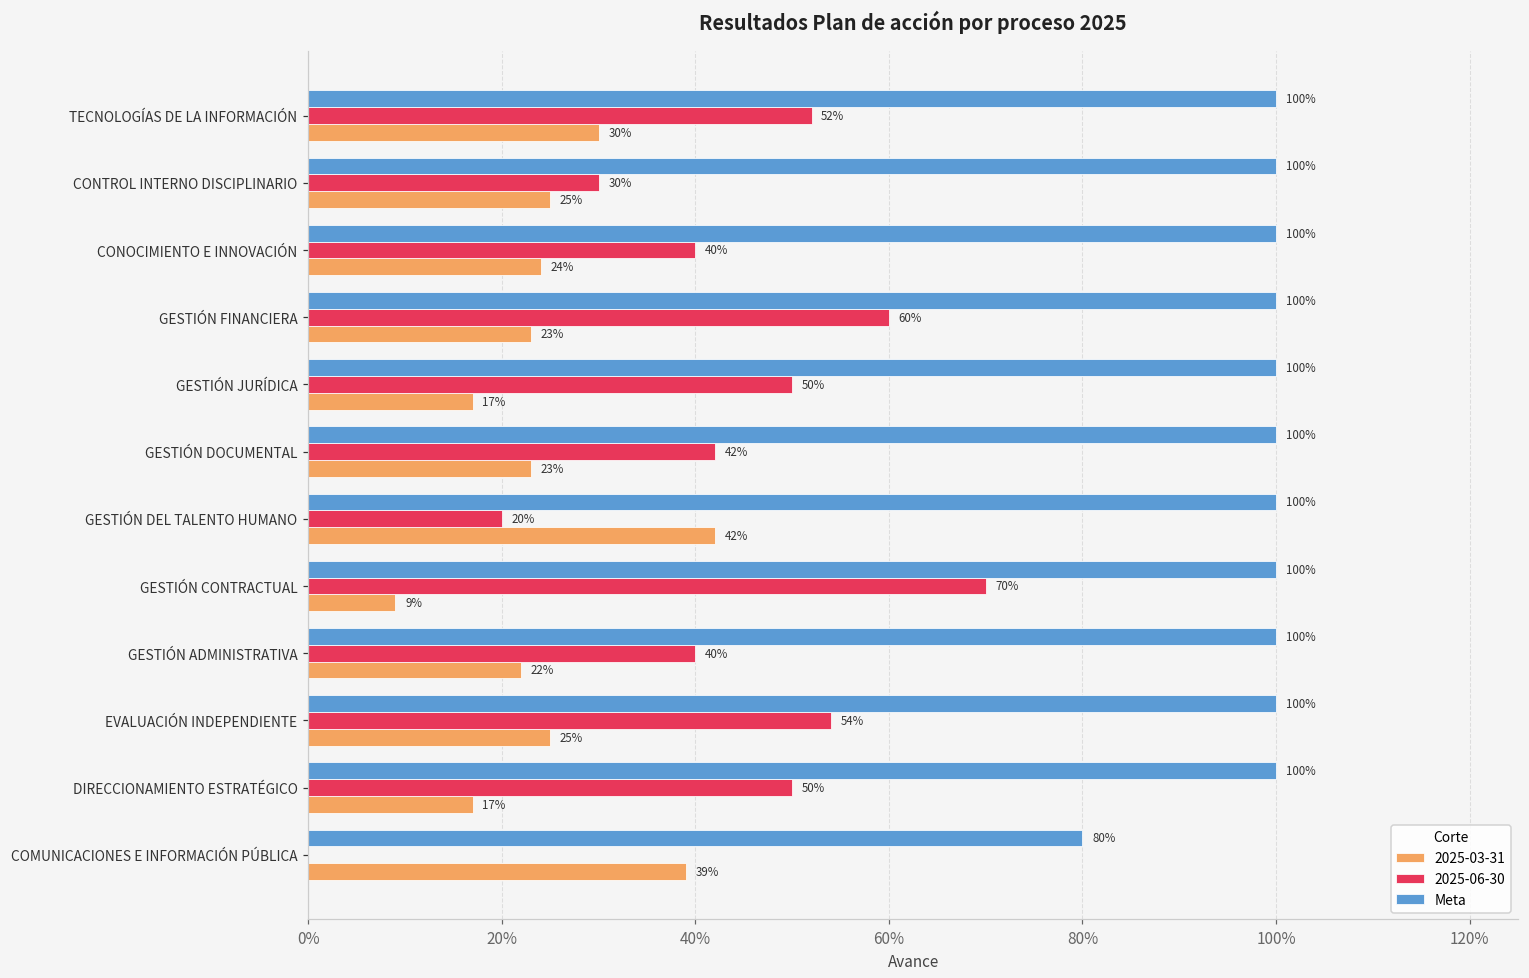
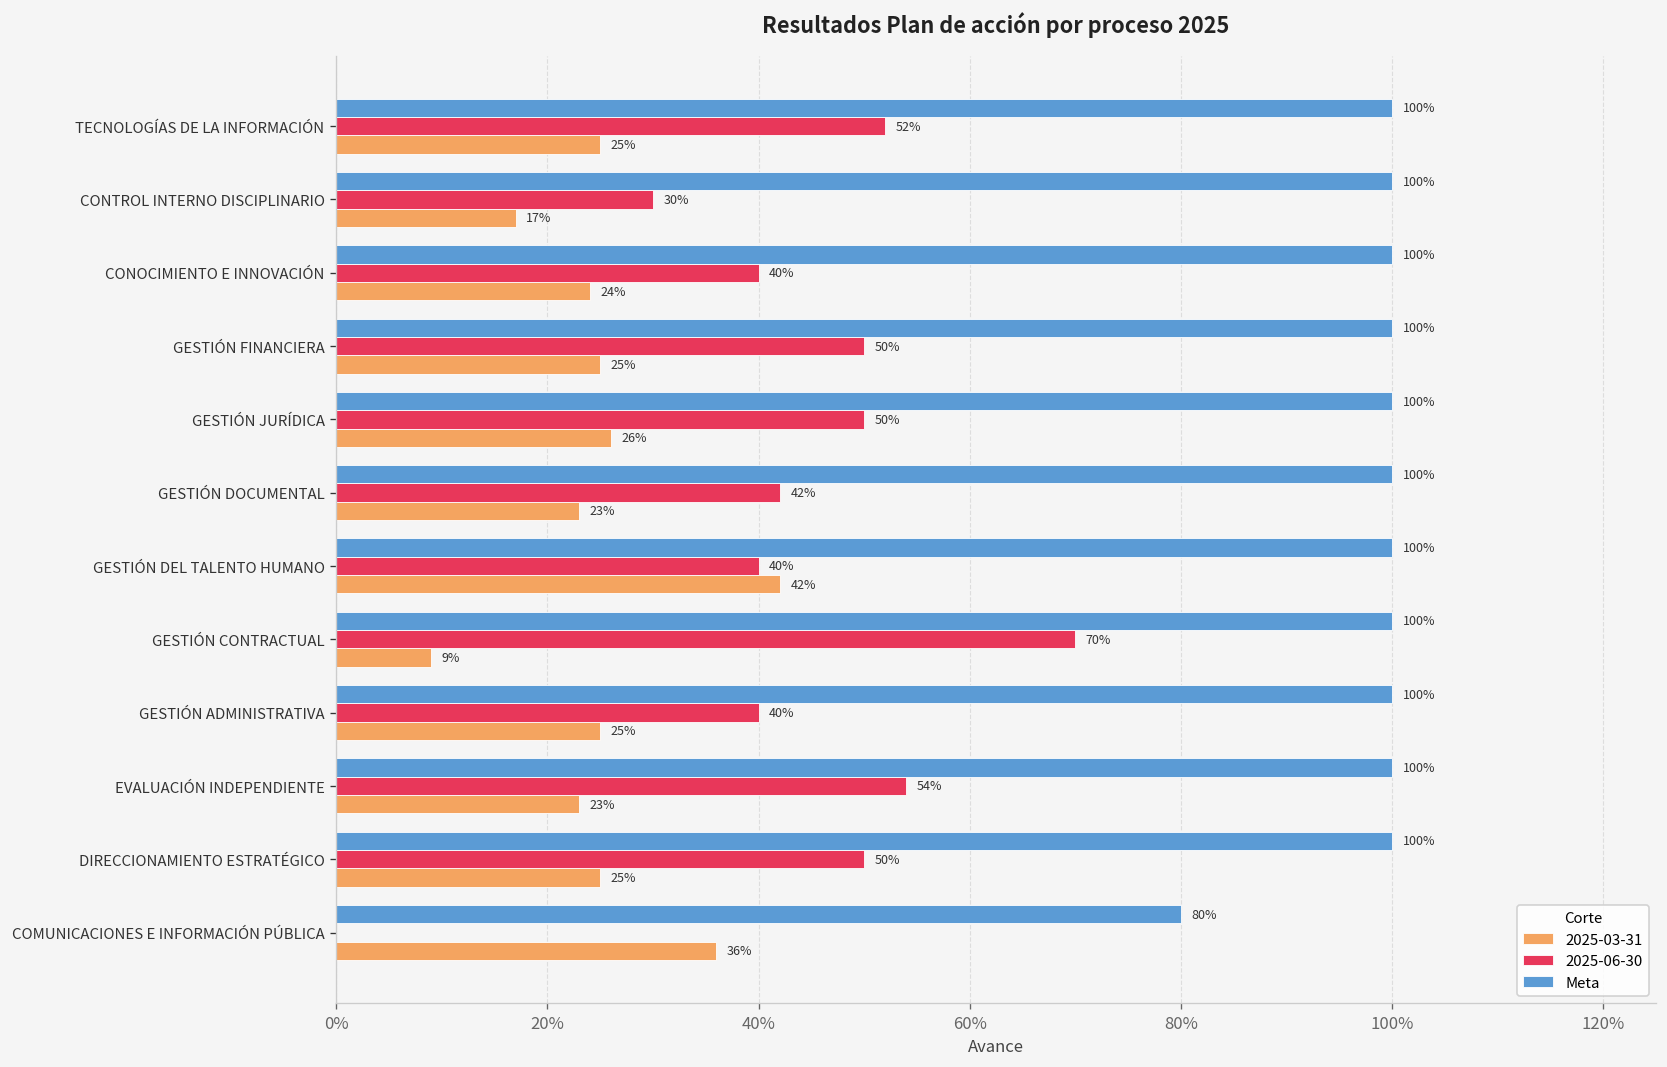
  {
    "2025-03-31": {
-     "TECNOLOGÍAS DE LA INFORMACIÓN": "30%",
-     "CONTROL INTERNO DISCIPLINARIO": "25%",
+     "TECNOLOGÍAS DE LA INFORMACIÓN": "25%",
+     "CONTROL INTERNO DISCIPLINARIO": "17%",
      "CONOCIMIENTO E INNOVACIÓN": "24%",
-     "GESTIÓN FINANCIERA": "23%",
-     "GESTIÓN JURÍDICA": "17%",
+     "GESTIÓN FINANCIERA": "25%",
+     "GESTIÓN JURÍDICA": "26%",
      "GESTIÓN DOCUMENTAL": "23%",
      "GESTIÓN DEL TALENTO HUMANO": "42%",
      "GESTIÓN CONTRACTUAL": "9%",
-     "GESTIÓN ADMINISTRATIVA": "22%",
-     "EVALUACIÓN INDEPENDIENTE": "25%",
-     "DIRECCIONAMIENTO ESTRATÉGICO": "17%",
-     "COMUNICACIONES E INFORMACIÓN PÚBLICA": "39%"
+     "GESTIÓN ADMINISTRATIVA": "25%",
+     "EVALUACIÓN INDEPENDIENTE": "23%",
+     "DIRECCIONAMIENTO ESTRATÉGICO": "25%",
+     "COMUNICACIONES E INFORMACIÓN PÚBLICA": "36%"
    },
    "2025-06-30": {
      "TECNOLOGÍAS DE LA INFORMACIÓN": "52%",
      "CONTROL INTERNO DISCIPLINARIO": "30%",
      "CONOCIMIENTO E INNOVACIÓN": "40%",
-     "GESTIÓN FINANCIERA": "60%",
+     "GESTIÓN FINANCIERA": "50%",
      "GESTIÓN JURÍDICA": "50%",
      "GESTIÓN DOCUMENTAL": "42%",
-     "GESTIÓN DEL TALENTO HUMANO": "20%",
+     "GESTIÓN DEL TALENTO HUMANO": "40%",
      "GESTIÓN CONTRACTUAL": "70%",
      "GESTIÓN ADMINISTRATIVA": "40%",
      "EVALUACIÓN INDEPENDIENTE": "54%",
      "DIRECCIONAMIENTO ESTRATÉGICO": "50%"
    },
    "Meta": {
      "TECNOLOGÍAS DE LA INFORMACIÓN": "100%",
      "CONTROL INTERNO DISCIPLINARIO": "100%",
      "CONOCIMIENTO E INNOVACIÓN": "100%",
      "GESTIÓN FINANCIERA": "100%",
      "GESTIÓN JURÍDICA": "100%",
      "GESTIÓN DOCUMENTAL": "100%",
      "GESTIÓN DEL TALENTO HUMANO": "100%",
      "GESTIÓN CONTRACTUAL": "100%",
      "GESTIÓN ADMINISTRATIVA": "100%",
      "EVALUACIÓN INDEPENDIENTE": "100%",
      "DIRECCIONAMIENTO ESTRATÉGICO": "100%",
      "COMUNICACIONES E INFORMACIÓN PÚBLICA": "80%"
    }
  }
